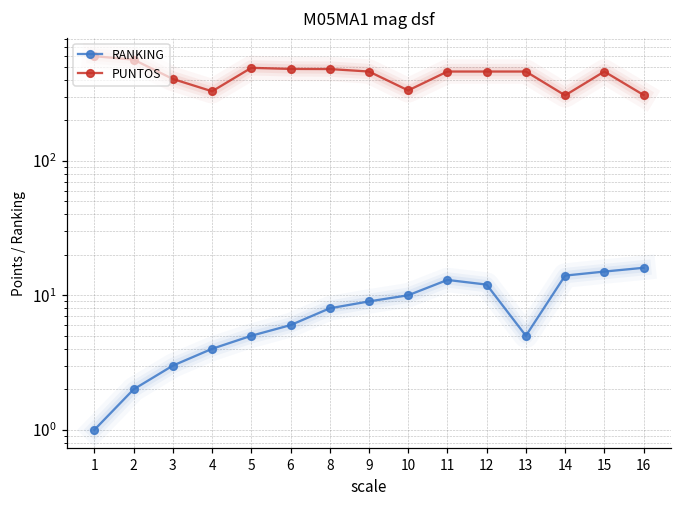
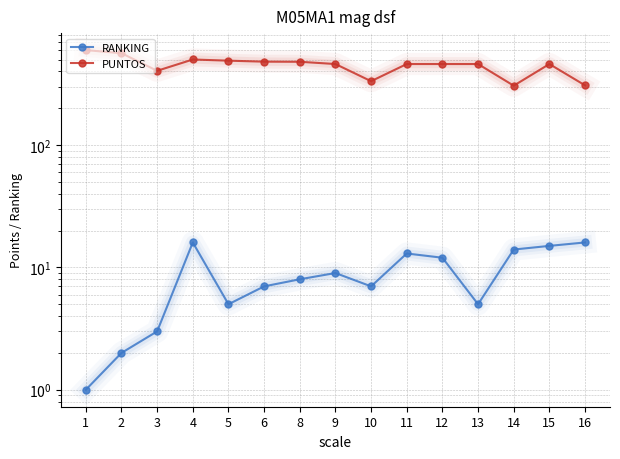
  {
    "RANKING": {
      "1": 1,
      "2": 2,
      "3": 3,
-     "4": 4,
+     "4": 16,
      "5": 5,
-     "6": 6,
+     "6": 7,
      "8": 8,
      "9": 9,
-     "10": 10,
+     "10": 7,
      "11": 13,
      "12": 12,
      "13": 5,
      "14": 14,
      "15": 15,
      "16": 16
    },
    "PUNTOS": {
      "3": 410,
-     "4": 330,
+     "4": 500,
      "5": 490,
      "6": 480,
      "8": 480,
      "9": 460,
      "10": 330,
      "11": 460,
      "12": 460,
      "13": 460,
      "14": 310,
      "15": 460,
      "16": 310
    }
  }
